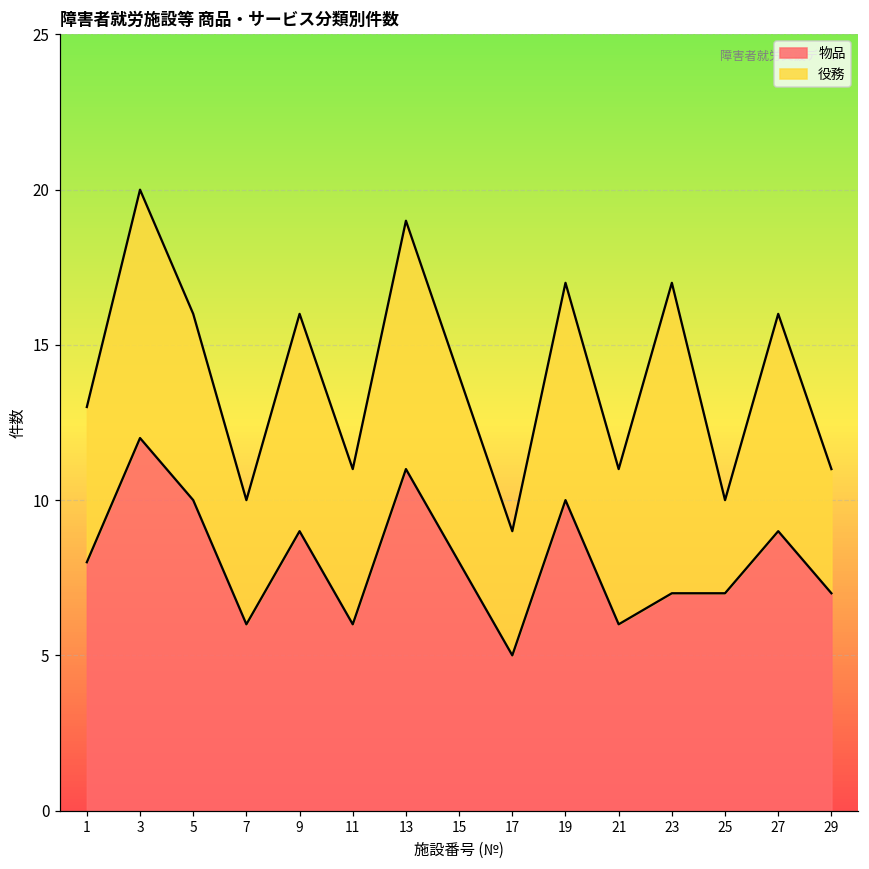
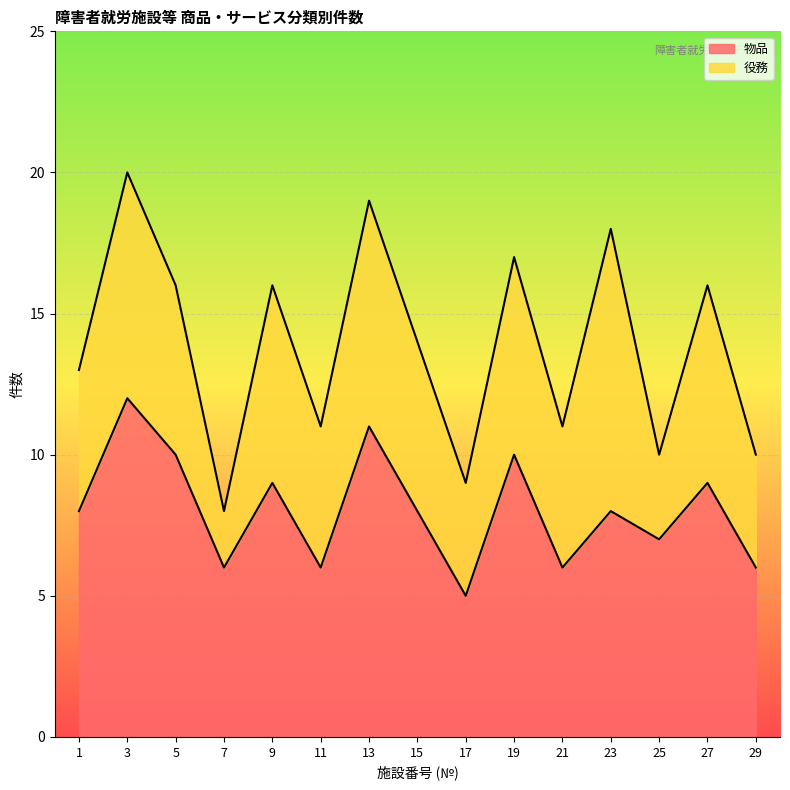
  {
    "物品": {
      "1": 8,
      "3": 12,
      "5": 10,
      "7": 6,
      "9": 9,
      "11": 6,
      "13": 11,
      "15": 8,
      "17": 5,
      "19": 10,
      "21": 6,
-     "23": 7,
+     "23": 8,
      "25": 7,
      "27": 9,
-     "29": 7
+     "29": 6
    },
    "役務": {
      "1": 5,
      "3": 8,
      "5": 6,
-     "7": 4,
+     "7": 2,
      "9": 7,
      "11": 5,
      "13": 8,
      "15": 6,
      "17": 4,
      "19": 7,
      "21": 5,
      "23": 10,
      "25": 3,
      "27": 7,
      "29": 4
    }
  }
